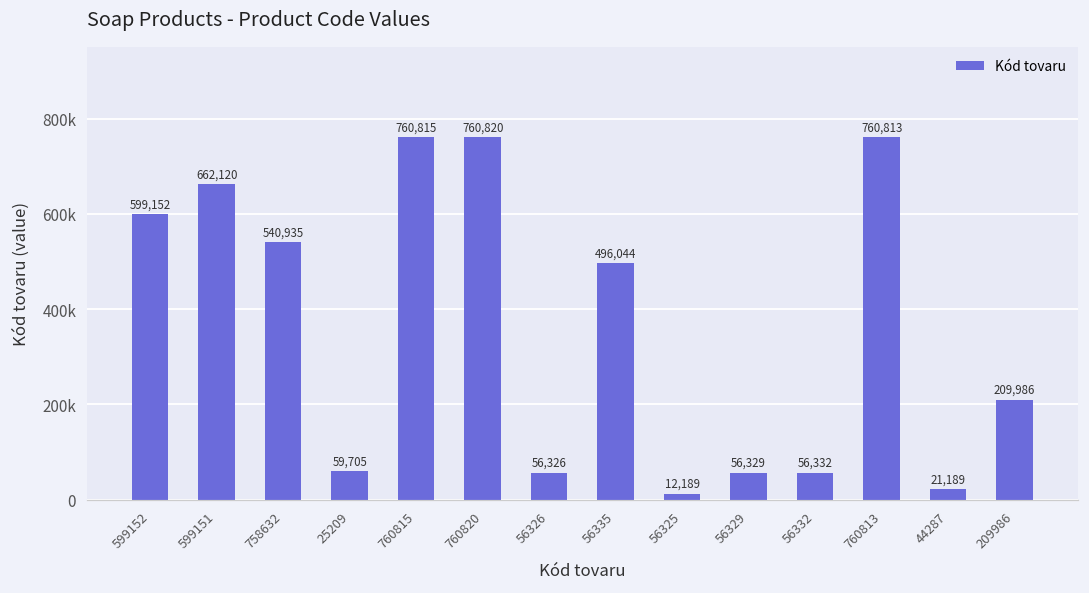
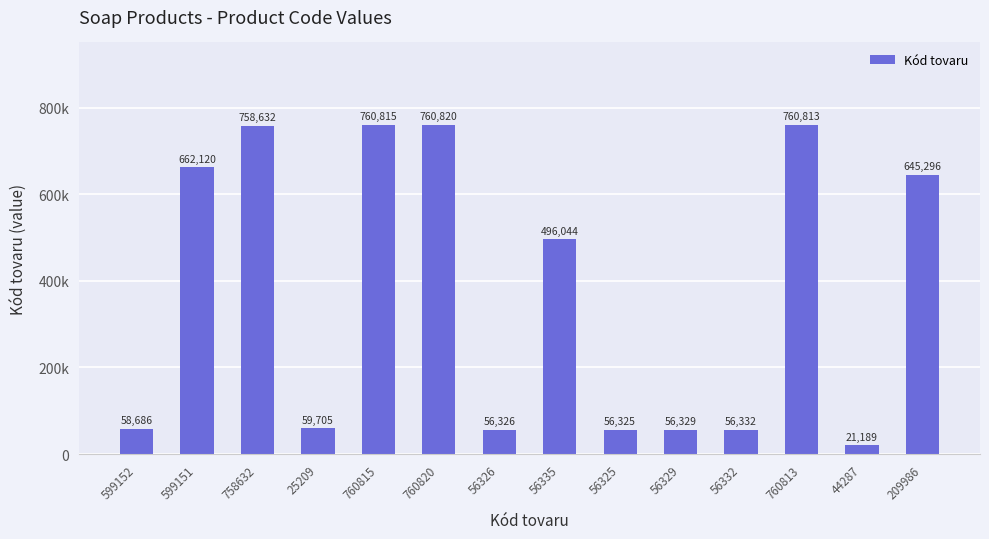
  {
-   "599152": "599,152",
+   "599152": "58,686",
    "599151": "662,120",
-   "758632": "540,935",
+   "758632": "758,632",
    "25209": "59,705",
    "760815": "760,815",
    "760820": "760,820",
    "56326": "56,326",
    "56335": "496,044",
-   "56325": "12,189",
+   "56325": "56,325",
    "56329": "56,329",
    "56332": "56,332",
    "760813": "760,813",
    "44287": "21,189",
-   "209986": "209,986"
+   "209986": "645,296"
  }
